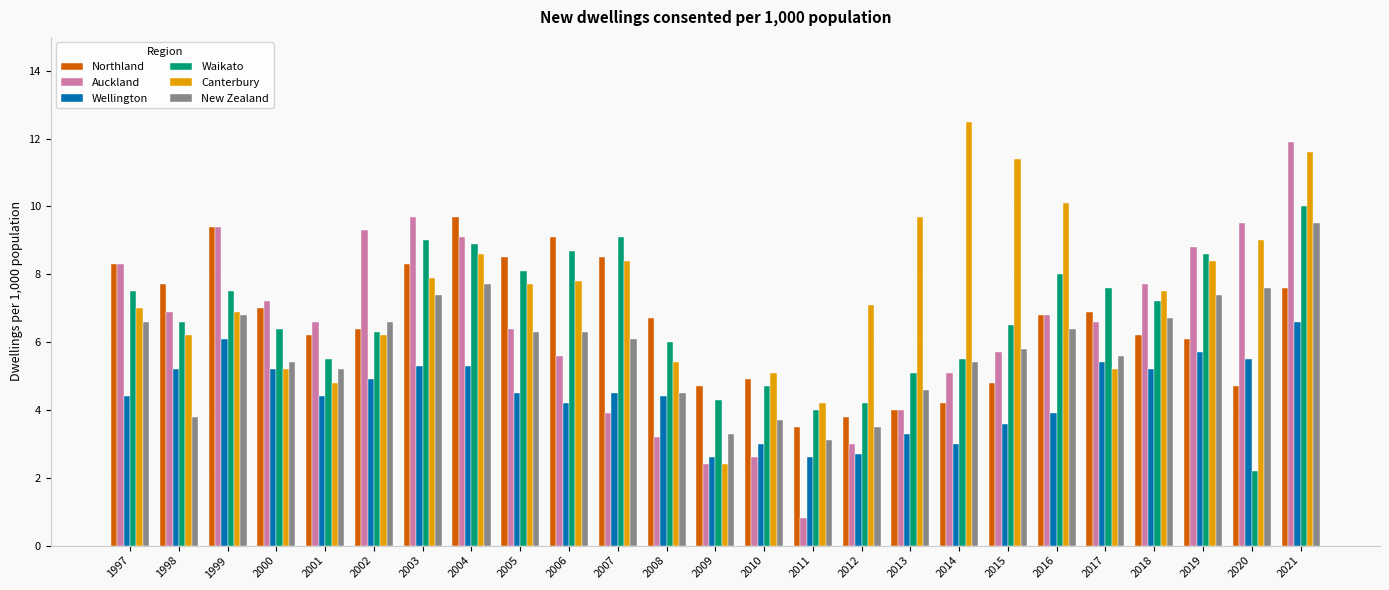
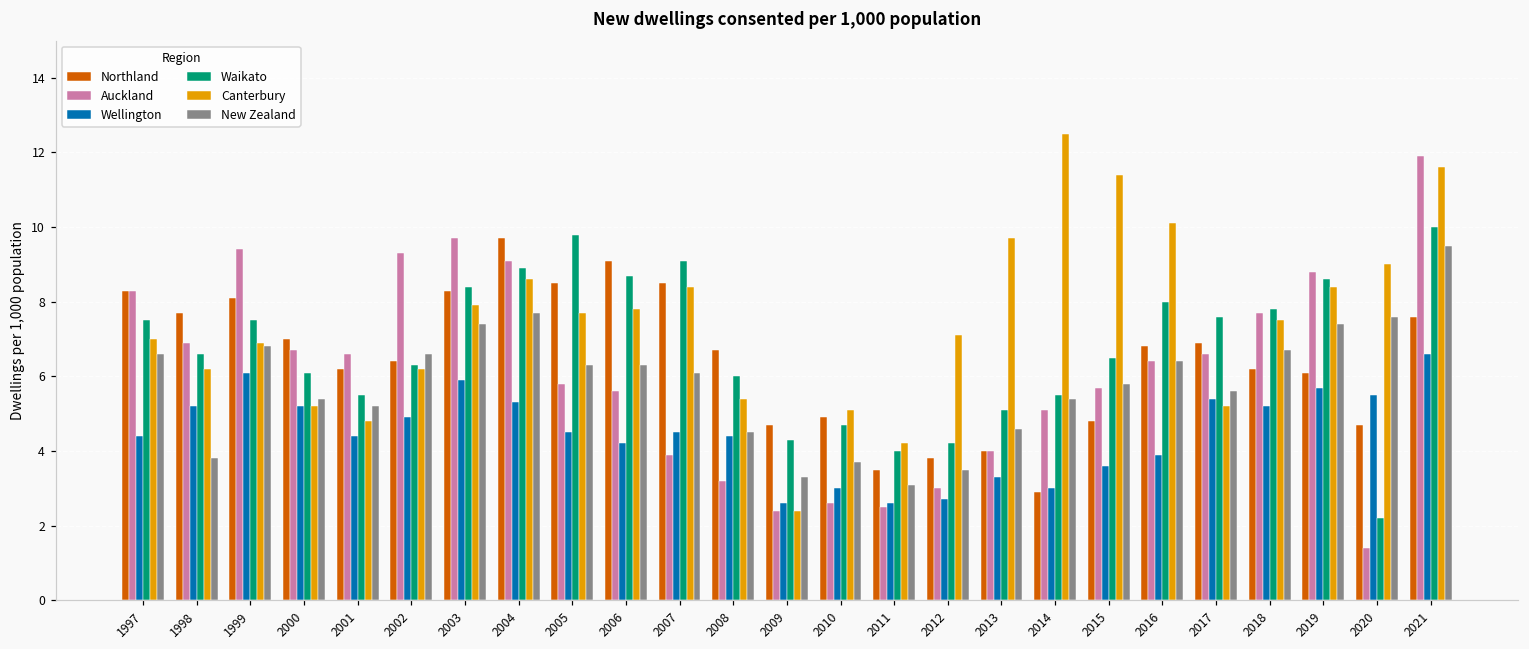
  {
    "Northland": {
      "1997": 8.3,
      "1998": 7.7,
-     "1999": 9.4,
+     "1999": 8.1,
      "2000": 7.0,
      "2001": 6.2,
      "2002": 6.4,
      "2003": 8.3,
      "2004": 9.7,
      "2005": 8.5,
      "2006": 9.1,
      "2007": 8.5,
      "2008": 6.7,
      "2009": 4.7,
      "2010": 4.9,
      "2011": 3.5,
      "2012": 3.8,
      "2013": 4.0,
-     "2014": 4.2,
+     "2014": 2.9,
      "2015": 4.8,
      "2016": 6.8,
      "2017": 6.9,
      "2018": 6.2,
      "2019": 6.1,
      "2020": 4.7,
      "2021": 7.6
    },
    "Auckland": {
      "1997": 8.3,
      "1998": 6.9,
      "1999": 9.4,
-     "2000": 7.2,
+     "2000": 6.7,
      "2001": 6.6,
      "2002": 9.3,
      "2003": 9.7,
      "2004": 9.1,
-     "2005": 6.4,
+     "2005": 5.8,
      "2006": 5.6,
      "2007": 3.9,
      "2008": 3.2,
      "2009": 2.4,
      "2010": 2.6,
-     "2011": 0.8,
+     "2011": 2.5,
      "2012": 3.0,
      "2013": 4.0,
      "2014": 5.1,
      "2015": 5.7,
-     "2016": 6.8,
+     "2016": 6.4,
      "2017": 6.6,
      "2018": 7.7,
      "2019": 8.8,
-     "2020": 9.5,
+     "2020": 1.4,
      "2021": 11.9
    },
    "Wellington": {
      "1997": 4.4,
      "1998": 5.2,
      "1999": 6.1,
      "2000": 5.2,
      "2001": 4.4,
      "2002": 4.9,
-     "2003": 5.3,
+     "2003": 5.9,
      "2004": 5.3,
      "2005": 4.5,
      "2006": 4.2,
      "2007": 4.5,
      "2008": 4.4,
      "2009": 2.6,
      "2010": 3.0,
      "2011": 2.6,
      "2012": 2.7,
      "2013": 3.3,
      "2014": 3.0,
      "2015": 3.6,
      "2016": 3.9,
      "2017": 5.4,
      "2018": 5.2,
      "2019": 5.7,
      "2020": 5.5,
      "2021": 6.6
    },
    "Waikato": {
      "1997": 7.5,
      "1998": 6.6,
      "1999": 7.5,
-     "2000": 6.4,
+     "2000": 6.1,
      "2001": 5.5,
      "2002": 6.3,
-     "2003": 9.0,
+     "2003": 8.4,
      "2004": 8.9,
-     "2005": 8.1,
+     "2005": 9.8,
      "2006": 8.7,
      "2007": 9.1,
      "2008": 6.0,
      "2009": 4.3,
      "2010": 4.7,
      "2011": 4.0,
      "2012": 4.2,
      "2013": 5.1,
      "2014": 5.5,
      "2015": 6.5,
      "2016": 8.0,
      "2017": 7.6,
-     "2018": 7.2,
+     "2018": 7.8,
      "2019": 8.6,
      "2020": 2.2,
      "2021": 10.0
    },
    "Canterbury": {
      "1997": 7.0,
      "1998": 6.2,
      "1999": 6.9,
      "2000": 5.2,
      "2001": 4.8,
      "2002": 6.2,
      "2003": 7.9,
      "2004": 8.6,
      "2005": 7.7,
      "2006": 7.8,
      "2007": 8.4,
      "2008": 5.4,
      "2009": 2.4,
      "2010": 5.1,
      "2011": 4.2,
      "2012": 7.1,
      "2013": 9.7,
      "2014": 12.5,
      "2015": 11.4,
      "2016": 10.1,
      "2017": 5.2,
      "2018": 7.5,
      "2019": 8.4,
      "2020": 9.0,
      "2021": 11.6
    },
    "New Zealand": {
      "1997": 6.6,
      "1998": 3.8,
      "1999": 6.8,
      "2000": 5.4,
      "2001": 5.2,
      "2002": 6.6,
      "2003": 7.4,
      "2004": 7.7,
      "2005": 6.3,
      "2006": 6.3,
      "2007": 6.1,
      "2008": 4.5,
      "2009": 3.3,
      "2010": 3.7,
      "2011": 3.1,
      "2012": 3.5,
      "2013": 4.6,
      "2014": 5.4,
      "2015": 5.8,
      "2016": 6.4,
      "2017": 5.6,
      "2018": 6.7,
      "2019": 7.4,
      "2020": 7.6,
      "2021": 9.5
    }
  }
